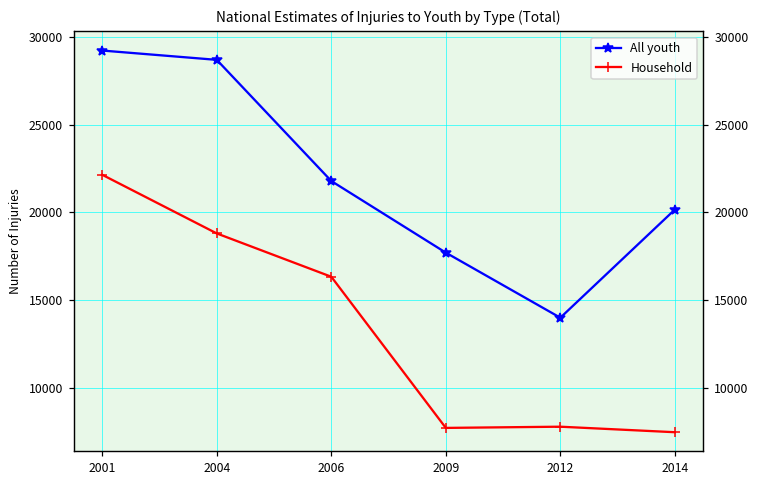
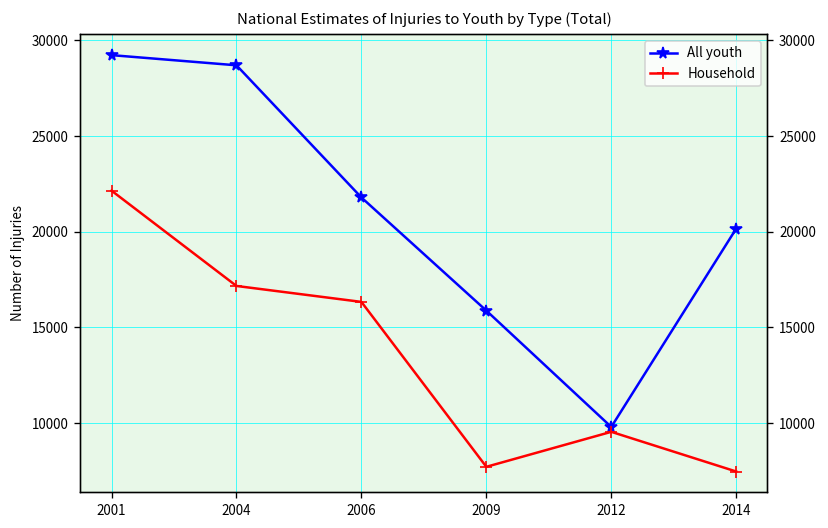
  {
    "All youth": {
      "2001": 29200,
      "2004": 28700,
      "2006": 21800,
-     "2009": 17700,
-     "2012": 14000,
+     "2009": 15900,
+     "2012": 9800,
      "2014": 20200
    },
    "Household": {
      "2001": 22100,
-     "2004": 18800,
+     "2004": 17200,
      "2006": 16300,
      "2009": 7700,
-     "2012": 7800,
+     "2012": 9500,
      "2014": 7500
    }
  }
